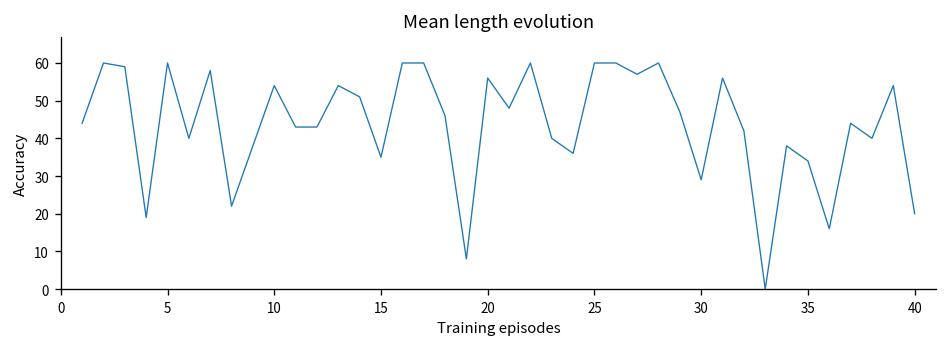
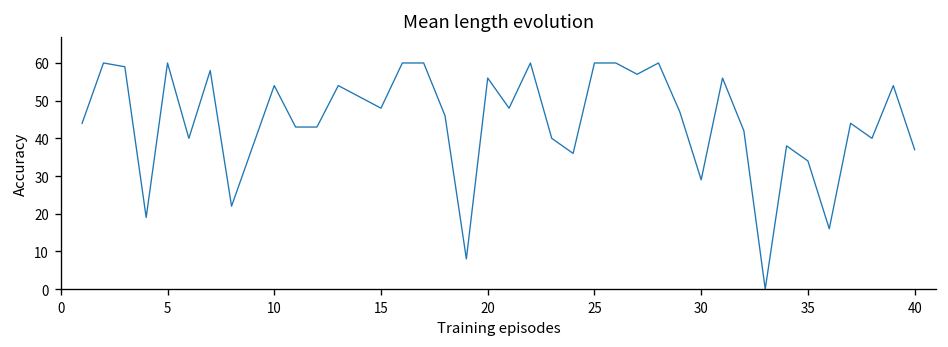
  {
    "5": 60,
    "10": 54,
-   "15": 35,
+   "15": 48,
    "20": 56,
    "25": 60,
    "30": 29,
    "35": 34,
-   "40": 20
+   "40": 37
  }
